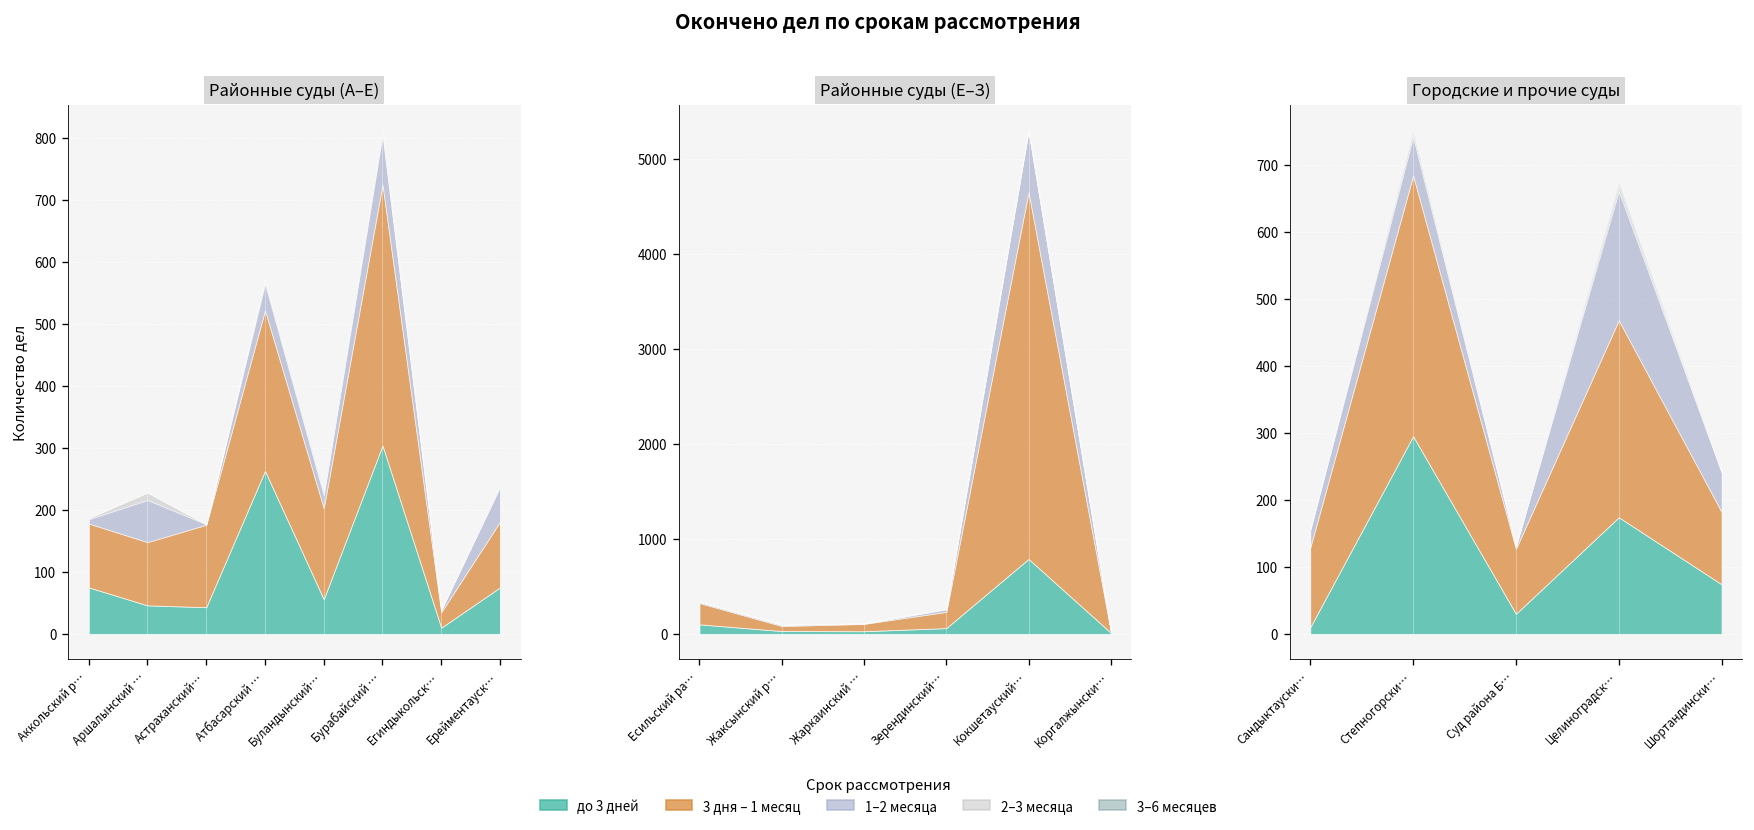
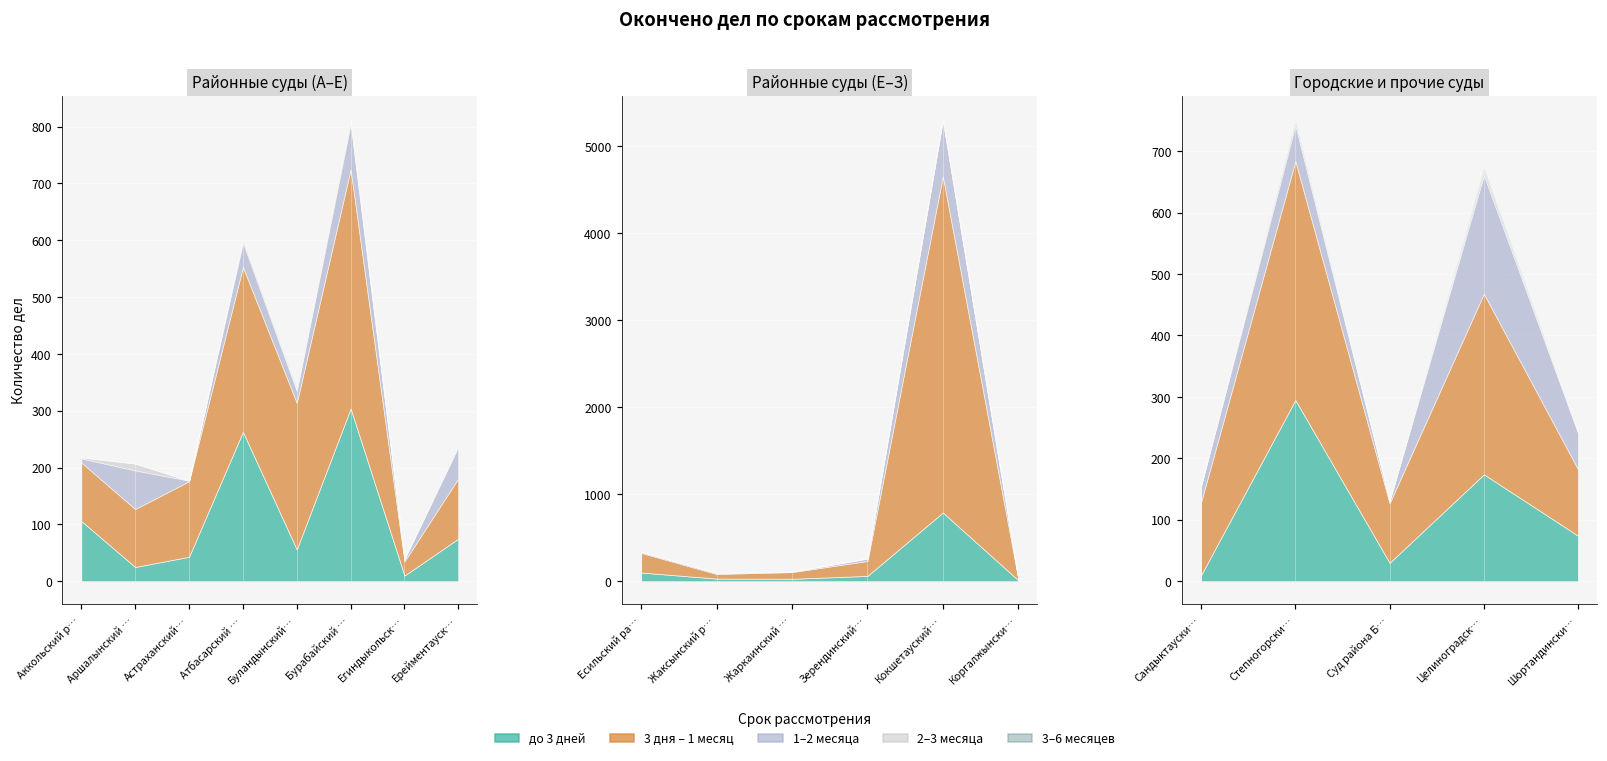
  {
    "Районные суды (A–Е)": {
      "до 3 дней": {
-       "Аккольский р…": 80,
-       "Аршалынский …": 50,
+       "Аккольский р…": 110,
+       "Аршалынский …": 30,
        "Астраханский…": 40,
        "Атбасарский …": 260,
        "Буландынский…": 60,
        "Бурабайский …": 300,
        "Егиндыкольск…": 10,
        "Ерейментауск…": 80
      },
      "3 дня – 1 месяц": {
        "Аккольский р…": 100,
        "Аршалынский …": 100,
-       "Атбасарский …": 260,
-       "Буландынский…": 150,
+       "Атбасарский …": 290,
+       "Буландынский…": 260,
        "Бурабайский …": 420,
        "Ерейментауск…": 110
      }
    },
    "Районные суды (Е–З)": {
      "до 3 дней": {
        "Есильский ра…": 100,
        "Зерендинский…": 100,
        "Кокшетауский…": 800
      },
      "3 дня – 1 месяц": {
        "Кокшетауский…": 3900
      }
    },
    "Городские и прочие суды": {
      "до 3 дней": {
        "Сандыктауски…": 10,
        "Степногорски…": 300,
        "Суд района Б…": 30,
        "Целиноградск…": 170,
        "Шортандински…": 70
      },
      "3 дня – 1 месяц": {
        "Сандыктауски…": 120,
        "Степногорски…": 390,
        "Целиноградск…": 290,
        "Шортандински…": 110
      }
    }
  }
